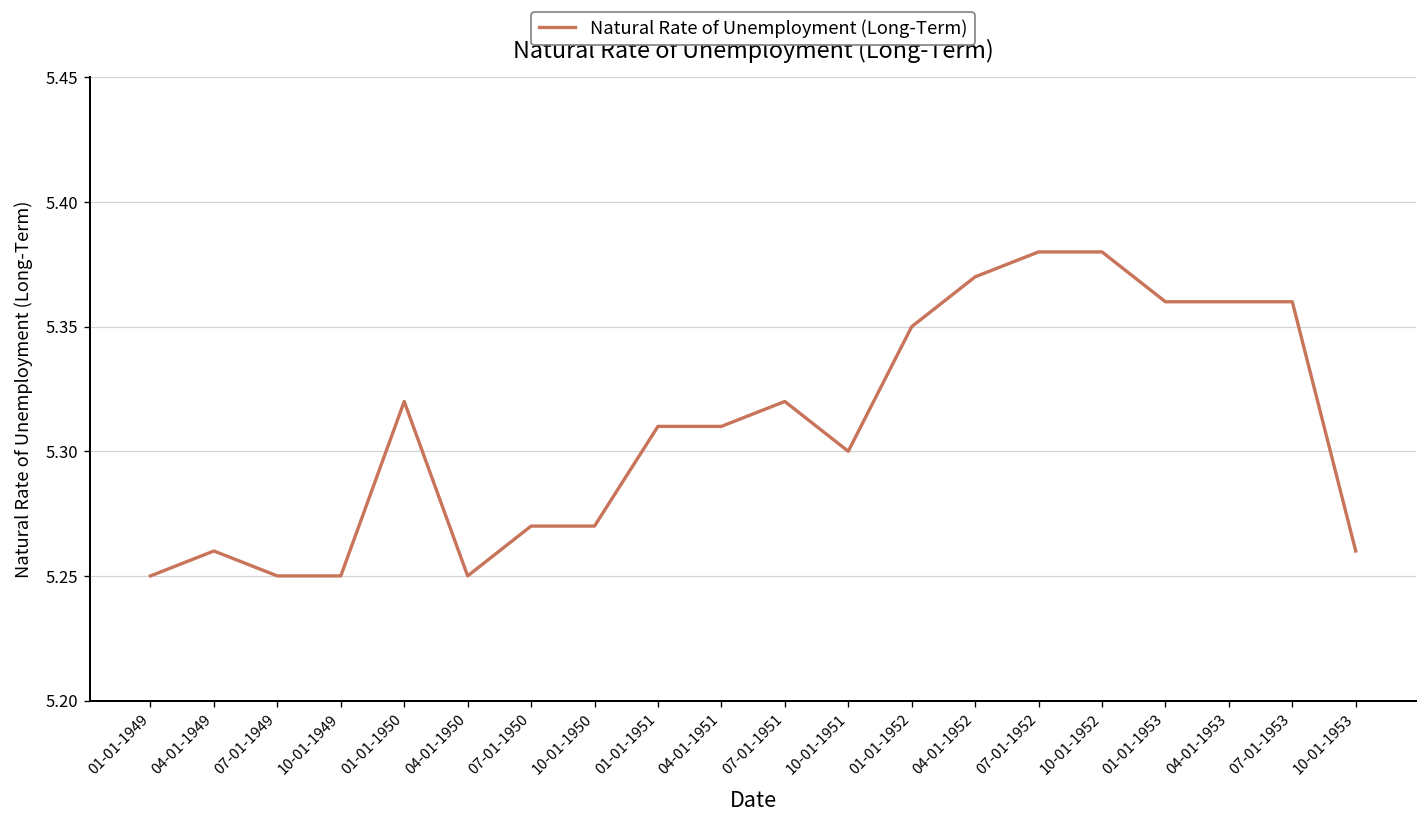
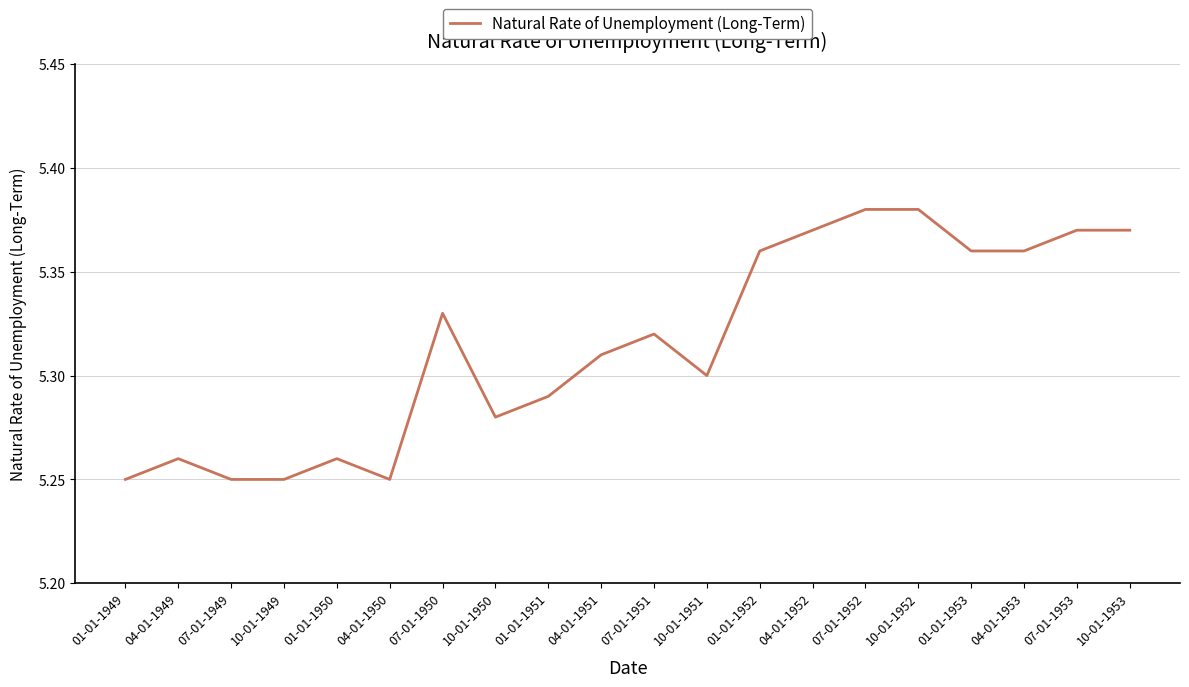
  {
    "01-01-1949": 5.25,
    "04-01-1949": 5.26,
    "07-01-1949": 5.25,
    "10-01-1949": 5.25,
-   "01-01-1950": 5.32,
+   "01-01-1950": 5.26,
    "04-01-1950": 5.25,
-   "07-01-1950": 5.27,
-   "10-01-1950": 5.27,
-   "01-01-1951": 5.31,
+   "07-01-1950": 5.33,
+   "10-01-1950": 5.28,
+   "01-01-1951": 5.29,
    "04-01-1951": 5.31,
    "07-01-1951": 5.32,
    "10-01-1951": 5.30,
-   "01-01-1952": 5.35,
+   "01-01-1952": 5.36,
    "04-01-1952": 5.37,
    "07-01-1952": 5.38,
    "10-01-1952": 5.38,
    "01-01-1953": 5.36,
    "04-01-1953": 5.36,
-   "07-01-1953": 5.36,
-   "10-01-1953": 5.26
+   "07-01-1953": 5.37,
+   "10-01-1953": 5.37
  }
